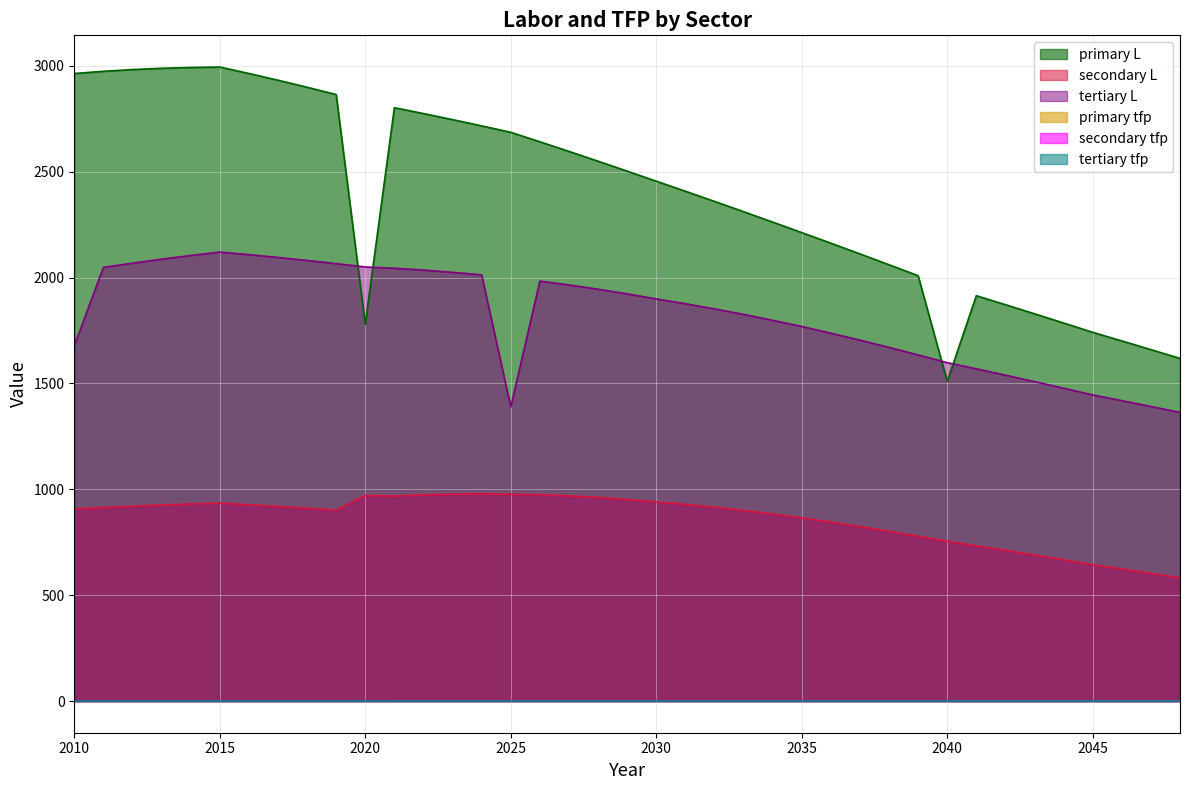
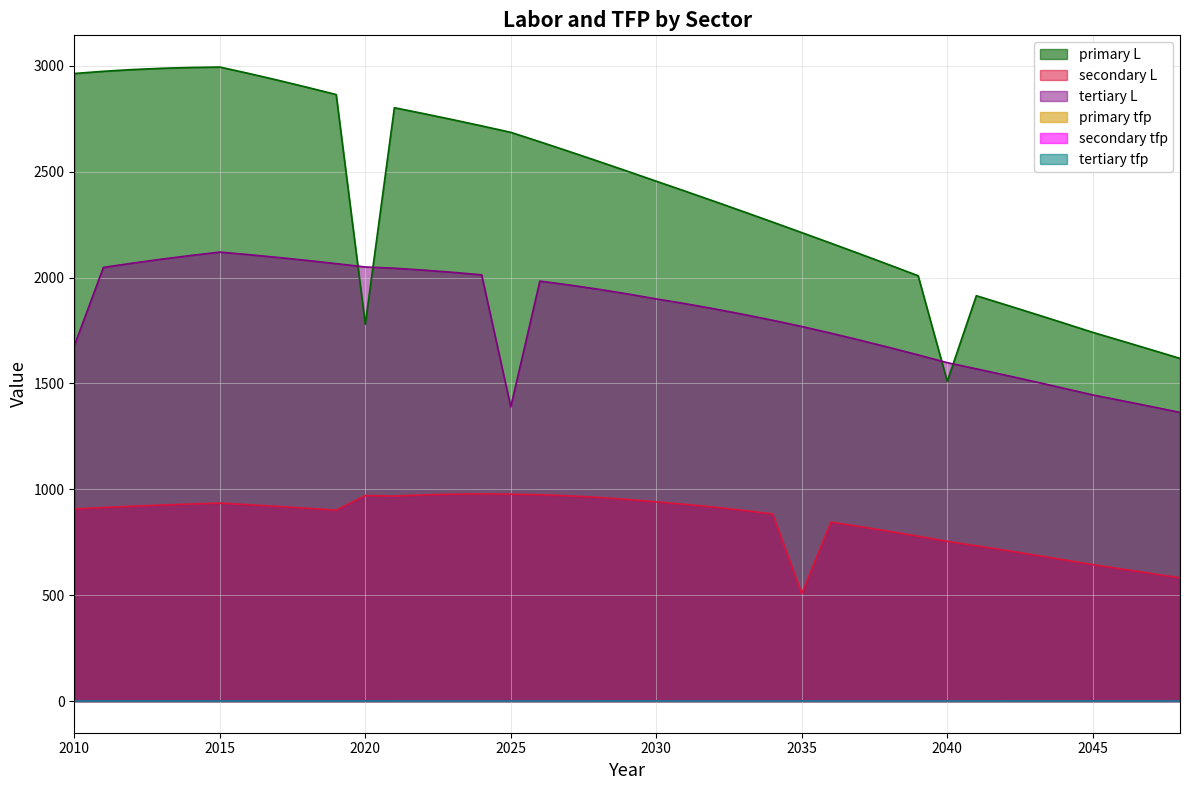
  {
    "primary L": {
      "2010": 2960,
      "2015": 2990,
      "2020": 1780,
      "2025": 2690,
      "2030": 2460,
      "2035": 2210,
      "2040": 1510,
      "2045": 1740
    },
    "secondary L": {
      "2010": 910,
      "2015": 930,
      "2020": 970,
      "2025": 980,
      "2030": 940,
-     "2035": 870,
+     "2035": 510,
      "2040": 750,
      "2045": 640
    },
    "tertiary L": {
      "2010": 1680,
      "2015": 2120,
      "2020": 2050,
      "2025": 1390,
      "2030": 1900,
      "2035": 1770,
      "2040": 1600,
      "2045": 1450
    },
    "tertiary tfp": {
      "2010": 0,
      "2015": 0,
      "2020": 0,
      "2025": 0,
      "2030": 0,
      "2035": 0,
      "2040": 0,
      "2045": 0
    }
  }
